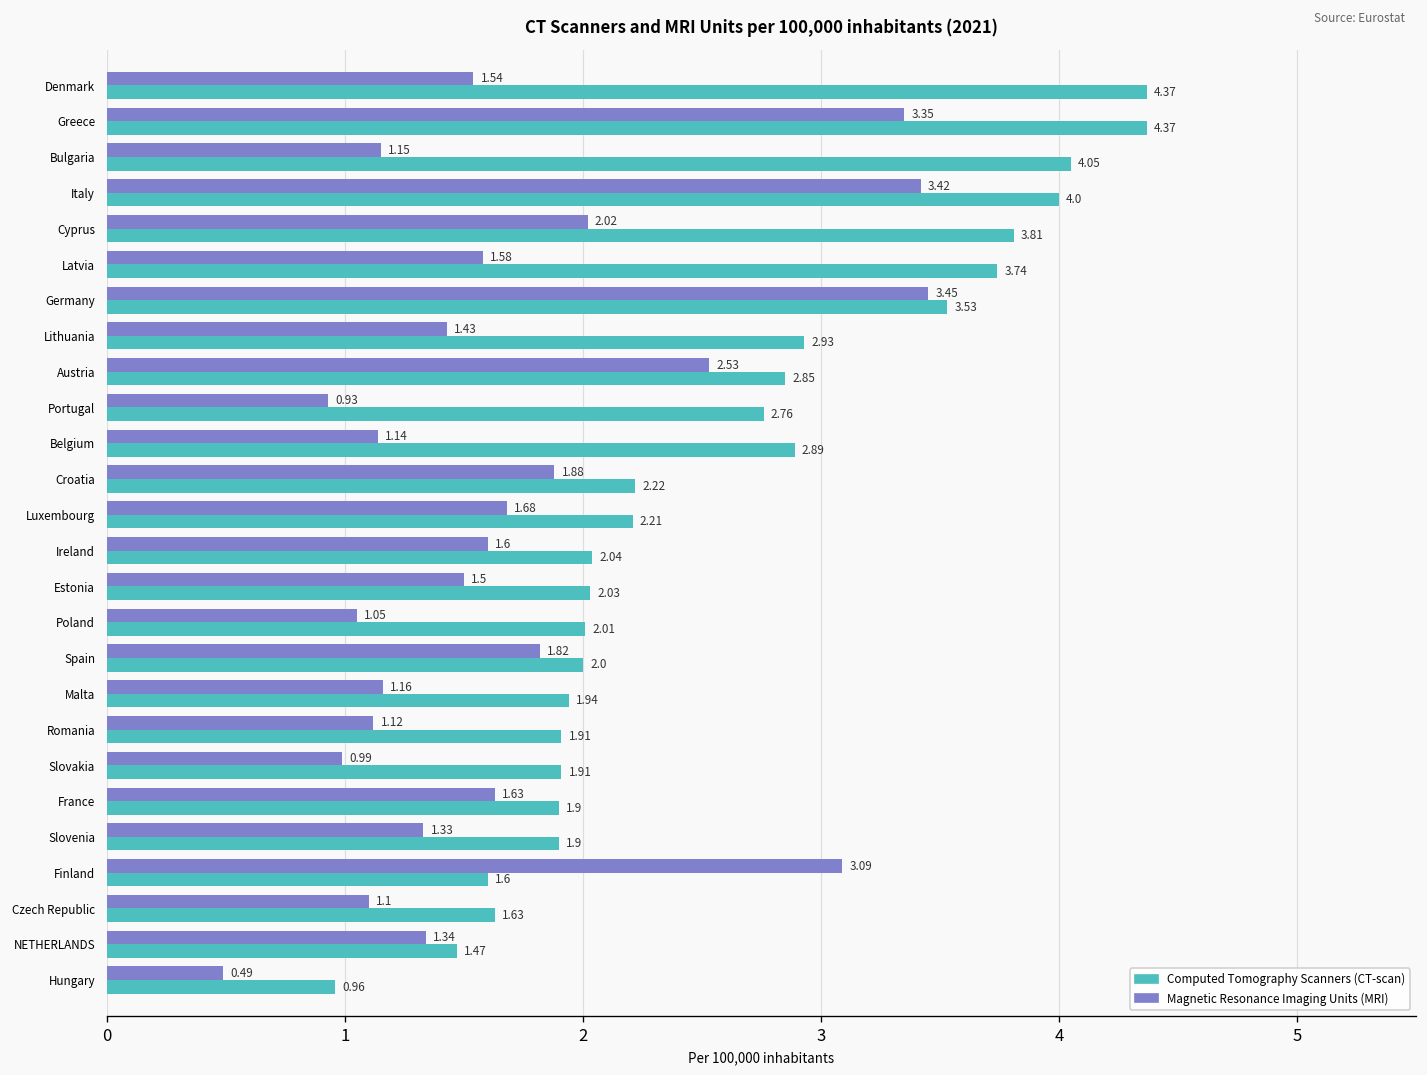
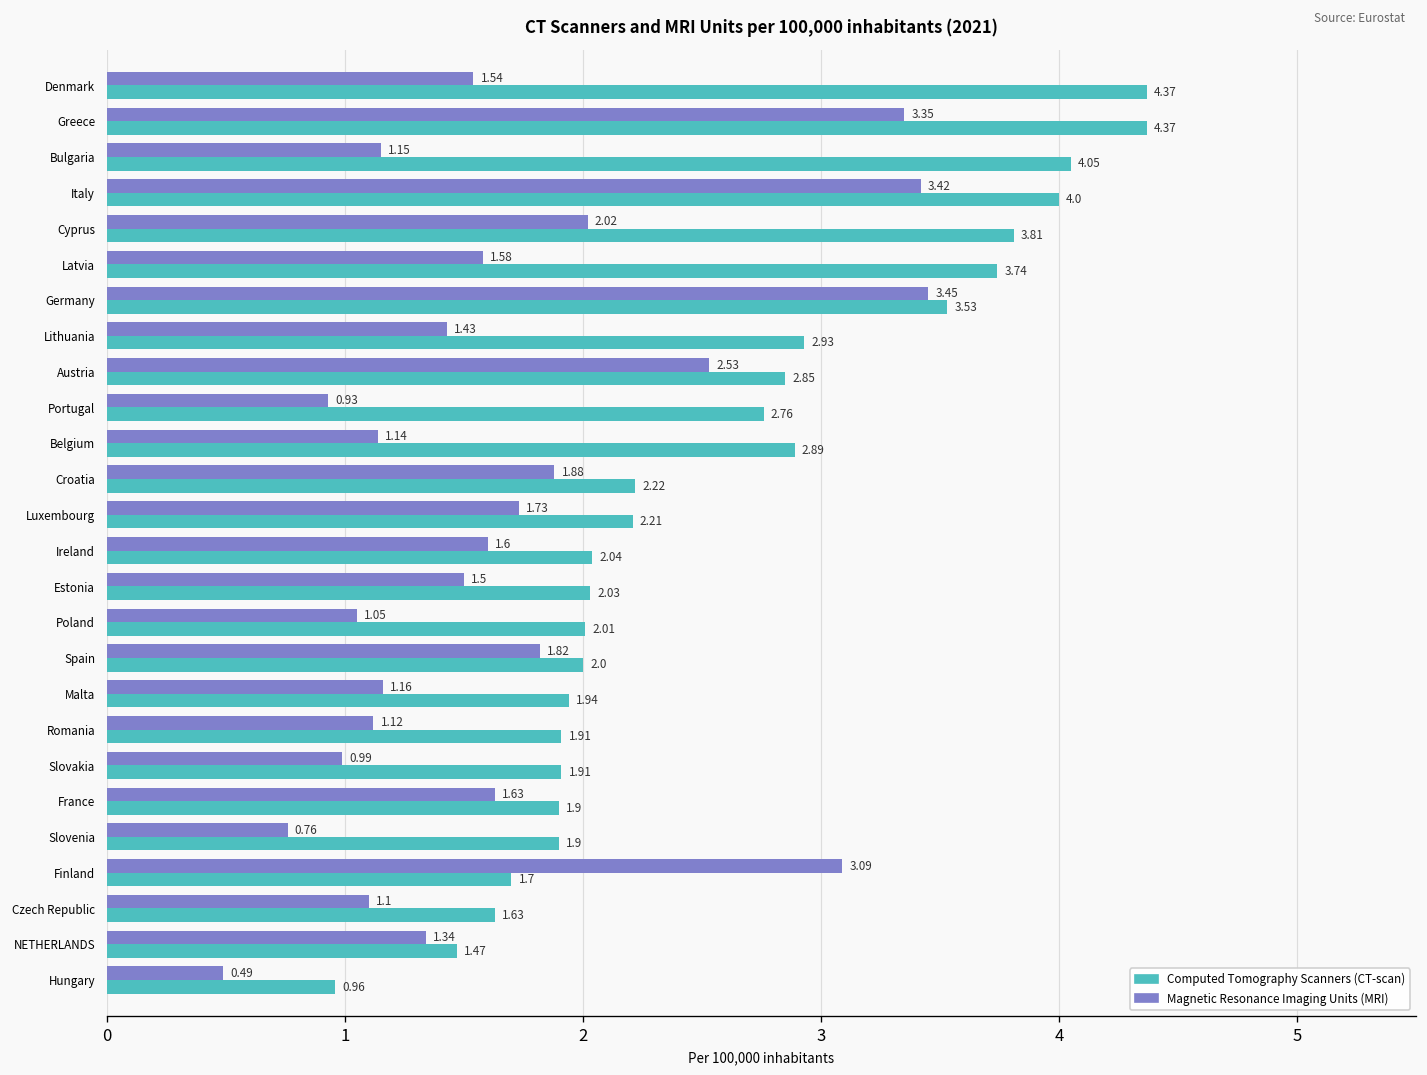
  {
    "Computed Tomography Scanners (CT-scan)": {
      "Denmark": 4.37,
      "Greece": 4.37,
      "Bulgaria": 4.05,
      "Italy": 4.0,
      "Cyprus": 3.81,
      "Latvia": 3.74,
      "Germany": 3.53,
      "Lithuania": 2.93,
      "Austria": 2.85,
      "Portugal": 2.76,
      "Belgium": 2.89,
      "Croatia": 2.22,
      "Luxembourg": 2.21,
      "Ireland": 2.04,
      "Estonia": 2.03,
      "Poland": 2.01,
      "Spain": 2.0,
      "Malta": 1.94,
      "Romania": 1.91,
      "Slovakia": 1.91,
      "France": 1.9,
      "Slovenia": 1.9,
-     "Finland": 1.6,
+     "Finland": 1.7,
      "Czech Republic": 1.63,
      "NETHERLANDS": 1.47,
      "Hungary": 0.96
    },
    "Magnetic Resonance Imaging Units (MRI)": {
      "Denmark": 1.54,
      "Greece": 3.35,
      "Bulgaria": 1.15,
      "Italy": 3.42,
      "Cyprus": 2.02,
      "Latvia": 1.58,
      "Germany": 3.45,
      "Lithuania": 1.43,
      "Austria": 2.53,
      "Portugal": 0.93,
      "Belgium": 1.14,
      "Croatia": 1.88,
-     "Luxembourg": 1.68,
+     "Luxembourg": 1.73,
      "Ireland": 1.6,
      "Estonia": 1.5,
      "Poland": 1.05,
      "Spain": 1.82,
      "Malta": 1.16,
      "Romania": 1.12,
      "Slovakia": 0.99,
      "France": 1.63,
-     "Slovenia": 1.33,
+     "Slovenia": 0.76,
      "Finland": 3.09,
      "Czech Republic": 1.1,
      "NETHERLANDS": 1.34,
      "Hungary": 0.49
    }
  }
